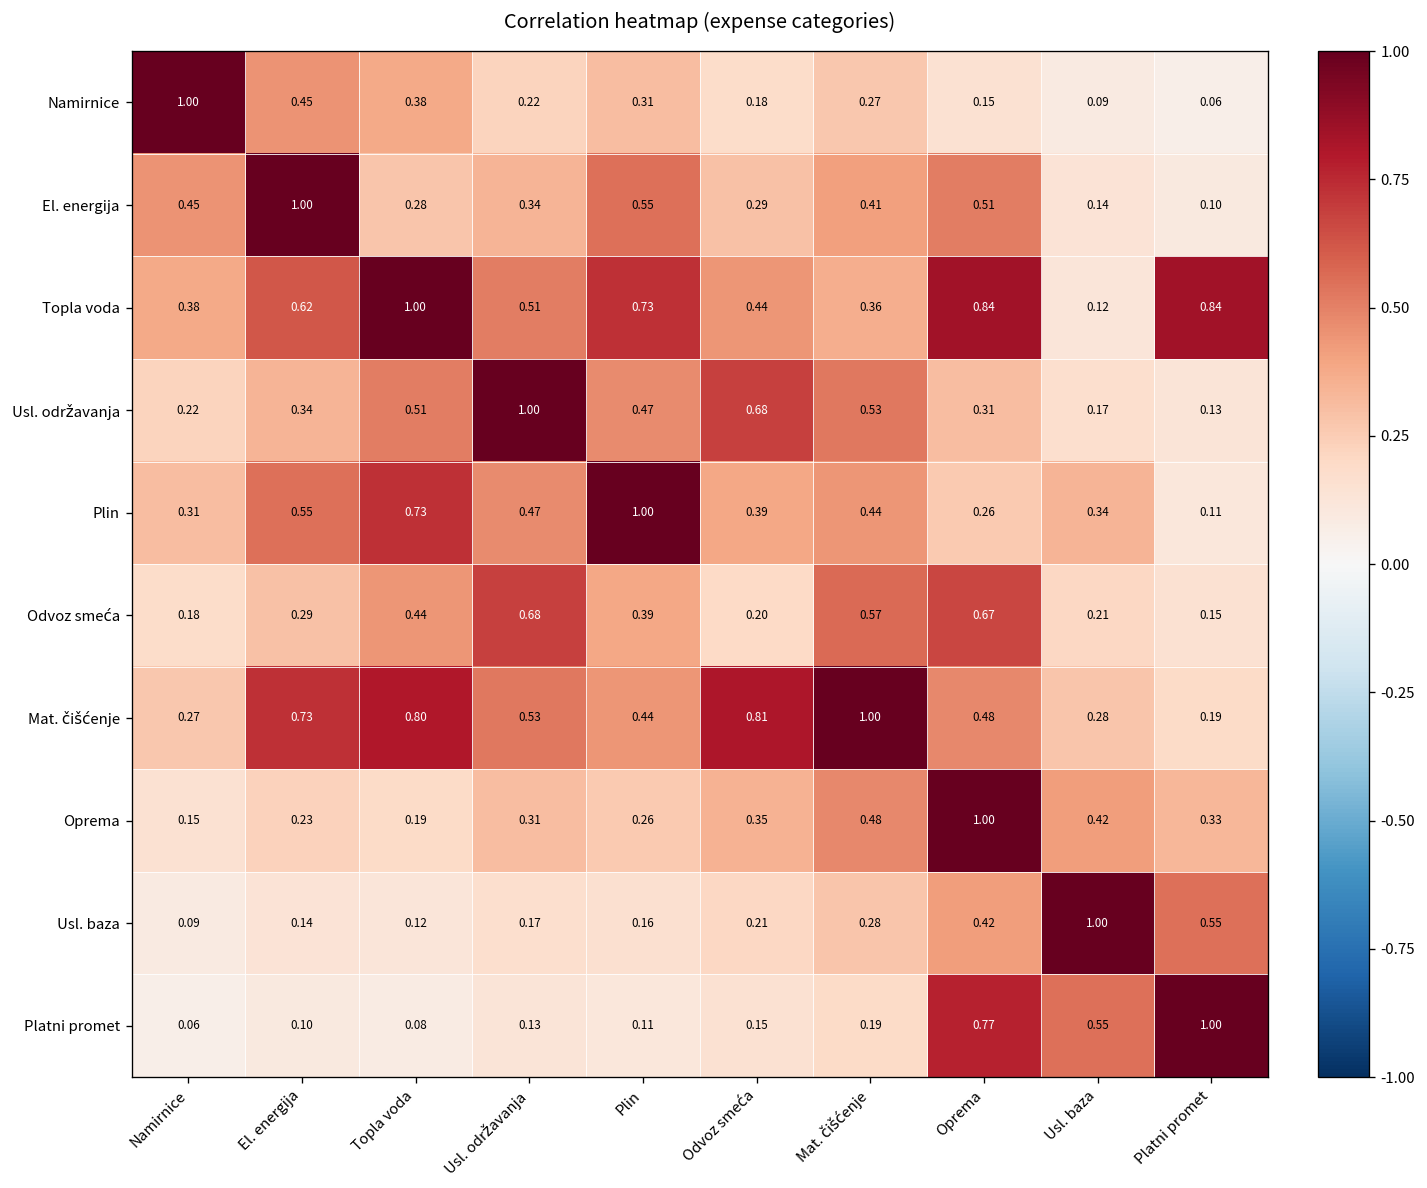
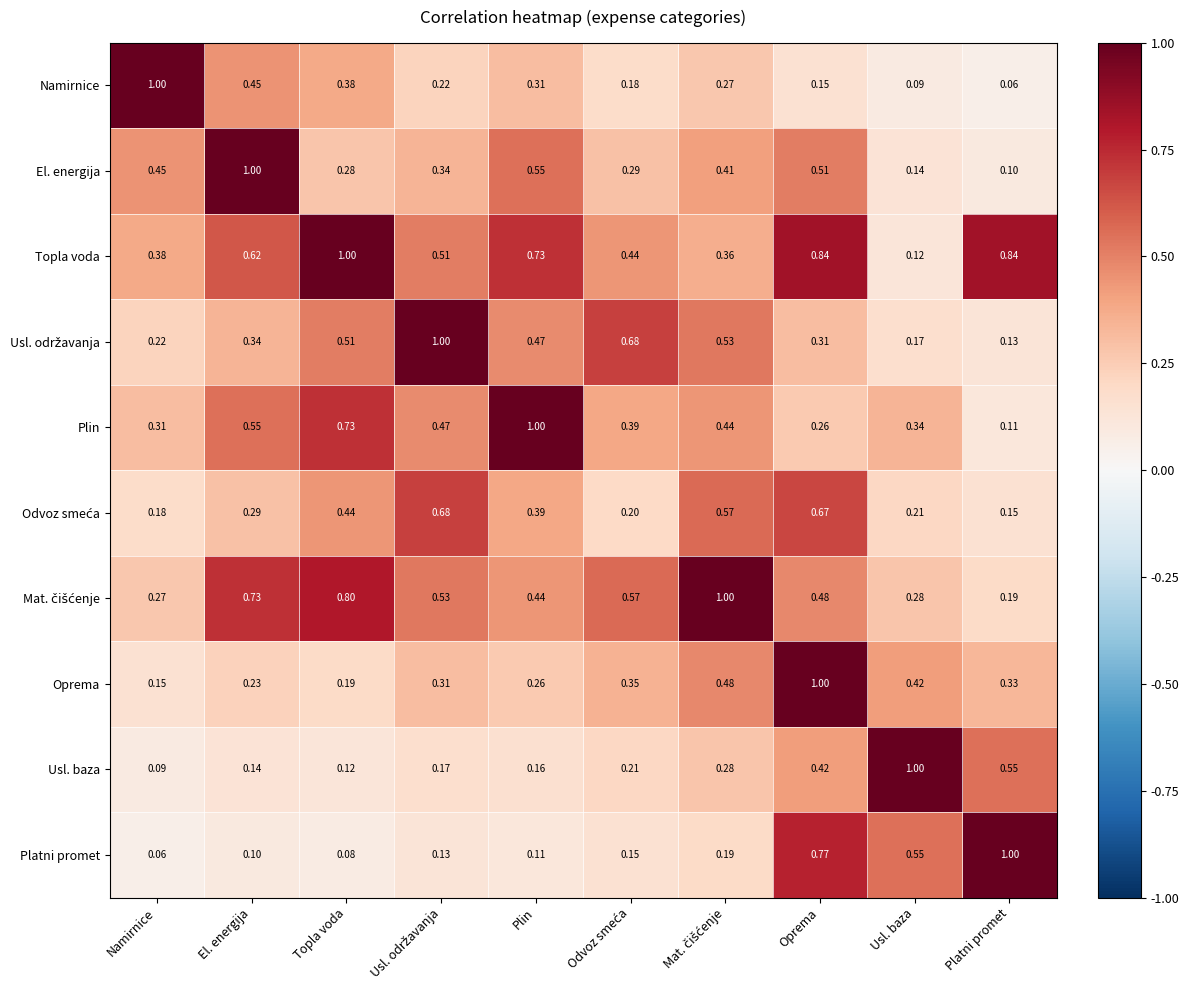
  {
    "Namirnice": {
      "Namirnice": 1.00,
      "El. energija": 0.45,
      "Topla voda": 0.38,
      "Usl. održavanja": 0.22,
      "Plin": 0.31,
      "Odvoz smeća": 0.18,
      "Mat. čišćenje": 0.27,
      "Oprema": 0.15,
      "Usl. baza": 0.09,
      "Platni promet": 0.06
    },
    "El. energija": {
      "Namirnice": 0.45,
      "El. energija": 1.00,
      "Topla voda": 0.28,
      "Usl. održavanja": 0.34,
      "Plin": 0.55,
      "Odvoz smeća": 0.29,
      "Mat. čišćenje": 0.41,
      "Oprema": 0.51,
      "Usl. baza": 0.14,
      "Platni promet": 0.10
    },
    "Topla voda": {
      "Namirnice": 0.38,
      "El. energija": 0.62,
      "Topla voda": 1.00,
      "Usl. održavanja": 0.51,
      "Plin": 0.73,
      "Odvoz smeća": 0.44,
      "Mat. čišćenje": 0.36,
      "Oprema": 0.84,
      "Usl. baza": 0.12,
      "Platni promet": 0.84
    },
    "Usl. održavanja": {
      "Namirnice": 0.22,
      "El. energija": 0.34,
      "Topla voda": 0.51,
      "Usl. održavanja": 1.00,
      "Plin": 0.47,
      "Odvoz smeća": 0.68,
      "Mat. čišćenje": 0.53,
      "Oprema": 0.31,
      "Usl. baza": 0.17,
      "Platni promet": 0.13
    },
    "Plin": {
      "Namirnice": 0.31,
      "El. energija": 0.55,
      "Topla voda": 0.73,
      "Usl. održavanja": 0.47,
      "Plin": 1.00,
      "Odvoz smeća": 0.39,
      "Mat. čišćenje": 0.44,
      "Oprema": 0.26,
      "Usl. baza": 0.34,
      "Platni promet": 0.11
    },
    "Odvoz smeća": {
      "Namirnice": 0.18,
      "El. energija": 0.29,
      "Topla voda": 0.44,
      "Usl. održavanja": 0.68,
      "Plin": 0.39,
      "Odvoz smeća": 0.20,
      "Mat. čišćenje": 0.57,
      "Oprema": 0.67,
      "Usl. baza": 0.21,
      "Platni promet": 0.15
    },
    "Mat. čišćenje": {
      "Namirnice": 0.27,
      "El. energija": 0.73,
      "Topla voda": 0.80,
      "Usl. održavanja": 0.53,
      "Plin": 0.44,
-     "Odvoz smeća": 0.81,
+     "Odvoz smeća": 0.57,
      "Mat. čišćenje": 1.00,
      "Oprema": 0.48,
      "Usl. baza": 0.28,
      "Platni promet": 0.19
    },
    "Oprema": {
      "Namirnice": 0.15,
      "El. energija": 0.23,
      "Topla voda": 0.19,
      "Usl. održavanja": 0.31,
      "Plin": 0.26,
      "Odvoz smeća": 0.35,
      "Mat. čišćenje": 0.48,
      "Oprema": 1.00,
      "Usl. baza": 0.42,
      "Platni promet": 0.33
    },
    "Usl. baza": {
      "Namirnice": 0.09,
      "El. energija": 0.14,
      "Topla voda": 0.12,
      "Usl. održavanja": 0.17,
      "Plin": 0.16,
      "Odvoz smeća": 0.21,
      "Mat. čišćenje": 0.28,
      "Oprema": 0.42,
      "Usl. baza": 1.00,
      "Platni promet": 0.55
    },
    "Platni promet": {
      "Namirnice": 0.06,
      "El. energija": 0.10,
      "Topla voda": 0.08,
      "Usl. održavanja": 0.13,
      "Plin": 0.11,
      "Odvoz smeća": 0.15,
      "Mat. čišćenje": 0.19,
      "Oprema": 0.77,
      "Usl. baza": 0.55,
      "Platni promet": 1.00
    }
  }
